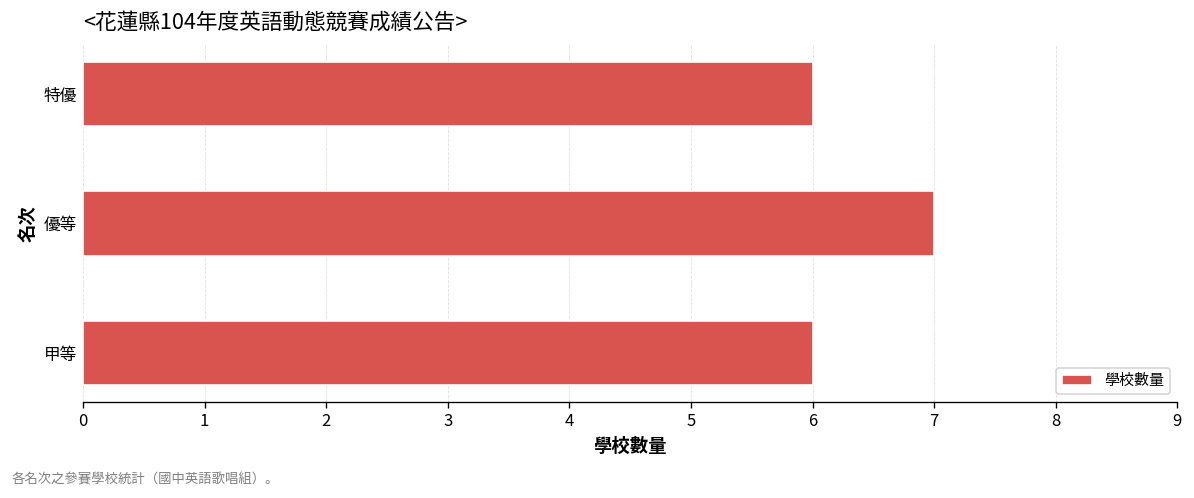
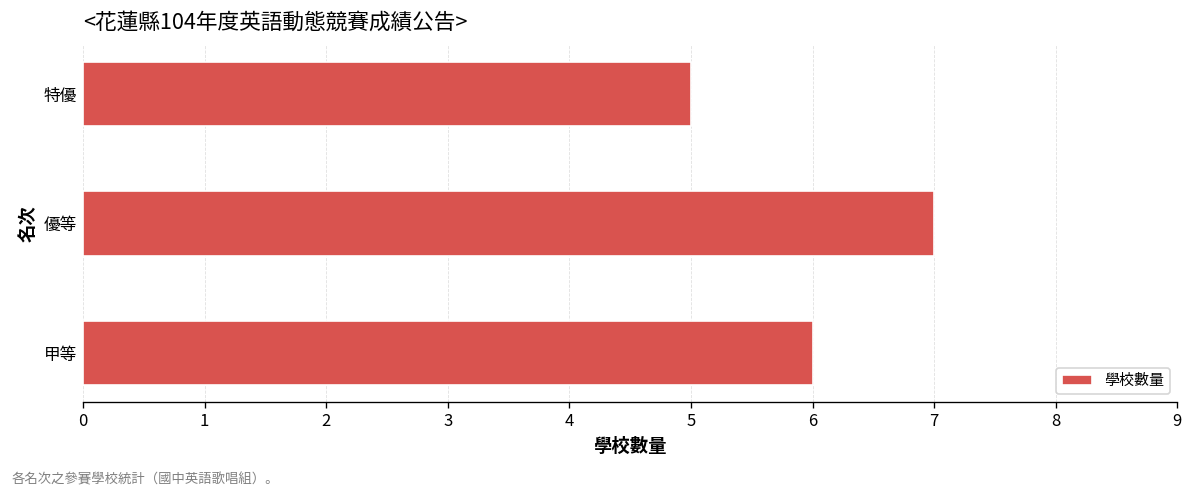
  {
-   "特優": 6,
+   "特優": 5,
    "優等": 7,
    "甲等": 6
  }
